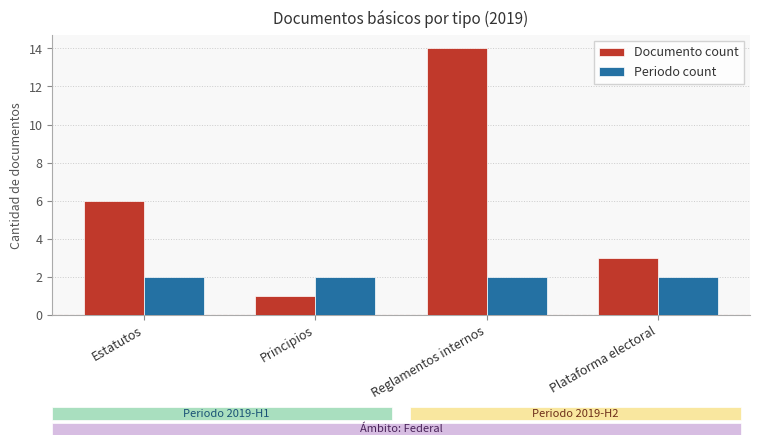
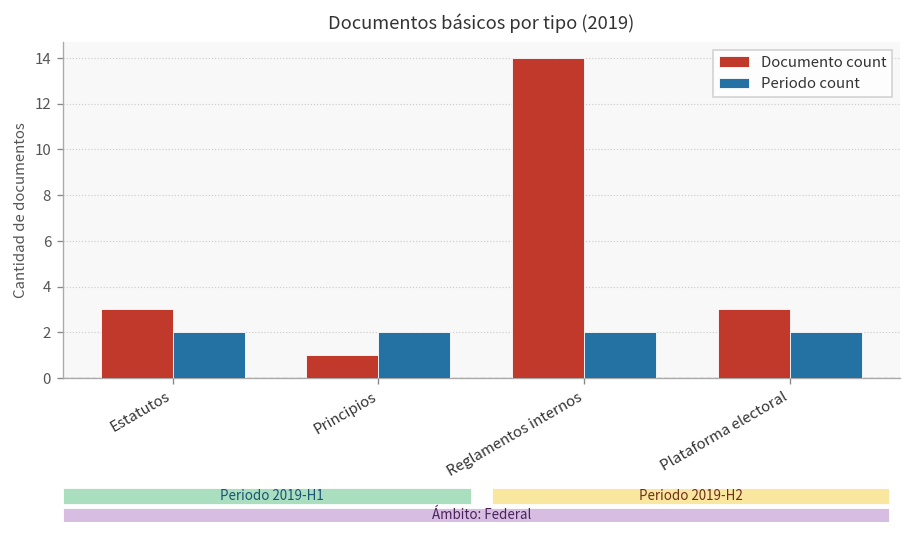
  {
    "Documento count": {
-     "Estatutos": 6,
+     "Estatutos": 3,
      "Principios": 1,
      "Reglamentos internos": 14,
      "Plataforma electoral": 3
    },
    "Periodo count": {
      "Estatutos": 2,
      "Principios": 2,
      "Reglamentos internos": 2,
      "Plataforma electoral": 2
    }
  }
